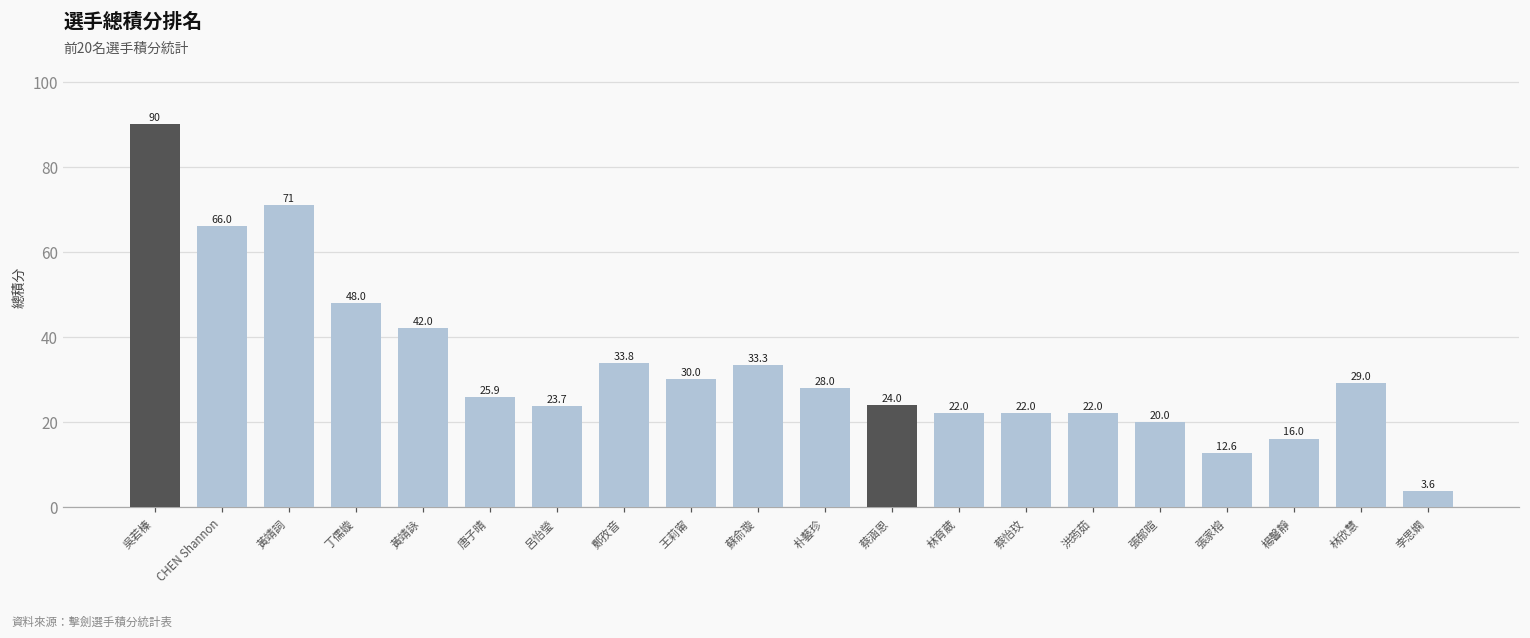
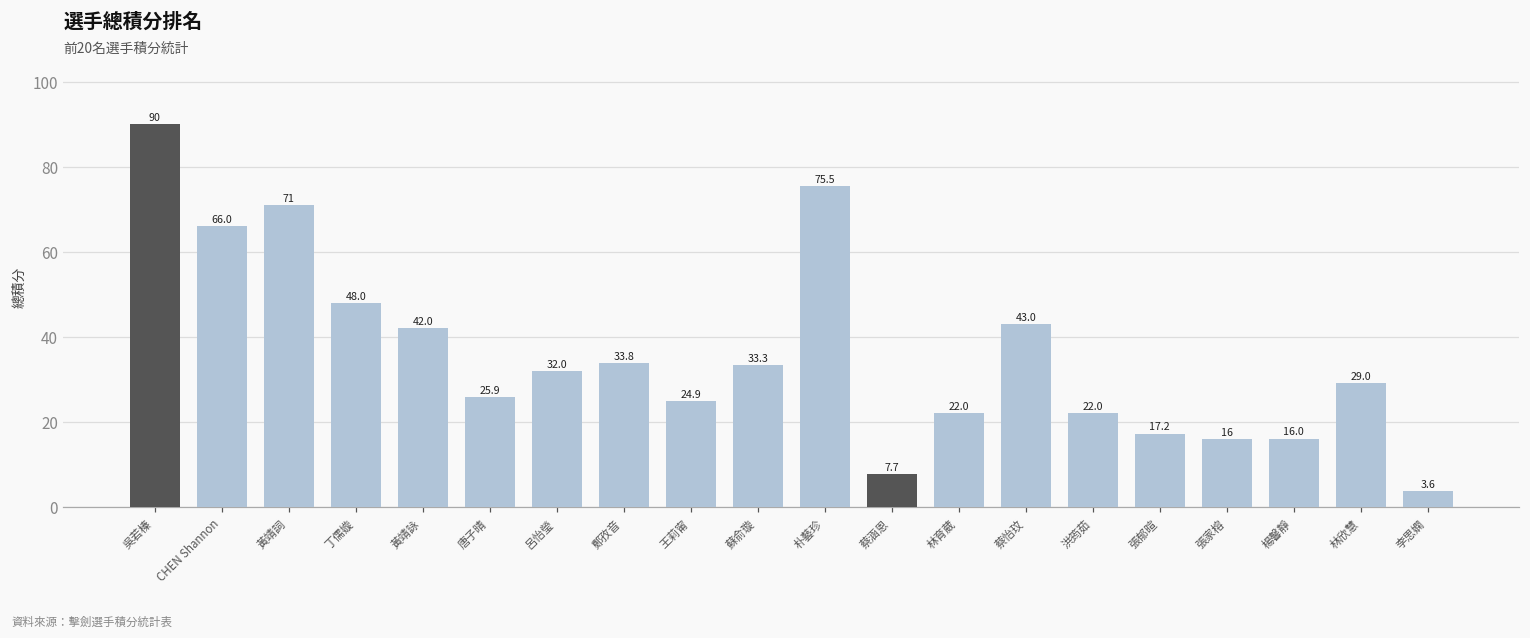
  {
    "吳若榛": 90,
    "CHEN Shannon": 66.0,
    "黃靖詞": 71,
    "丁儒嫙": 48.0,
    "黃靖詠": 42.0,
    "唐子晴": 25.9,
-   "呂怡瑩": 23.7,
+   "呂怡瑩": 32.0,
    "鄭孜音": 33.8,
-   "王莉甯": 30.0,
+   "王莉甯": 24.9,
    "蘇俞璇": 33.3,
-   "朴藝珍": 28.0,
-   "蔡涵恩": 24.0,
+   "朴藝珍": 75.5,
+   "蔡涵恩": 7.7,
    "林育葳": 22.0,
-   "蔡怡玟": 22.0,
+   "蔡怡玟": 43.0,
    "洪筠茹": 22.0,
-   "張郁暄": 20.0,
-   "張家榕": 12.6,
+   "張郁暄": 17.2,
+   "張家榕": 16,
    "楊馨靜": 16.0,
    "林欣慧": 29.0,
    "李思嫻": 3.6
  }
